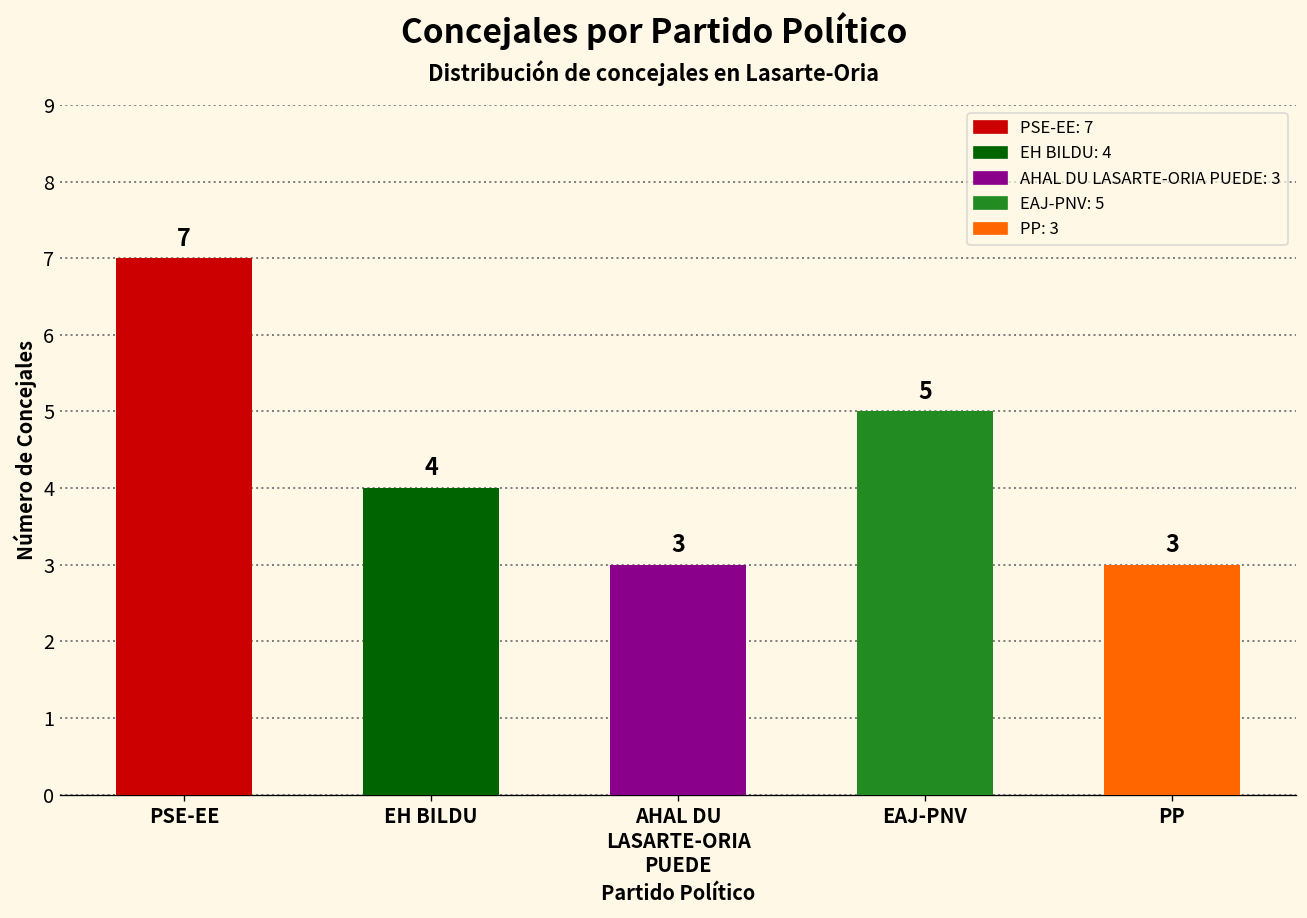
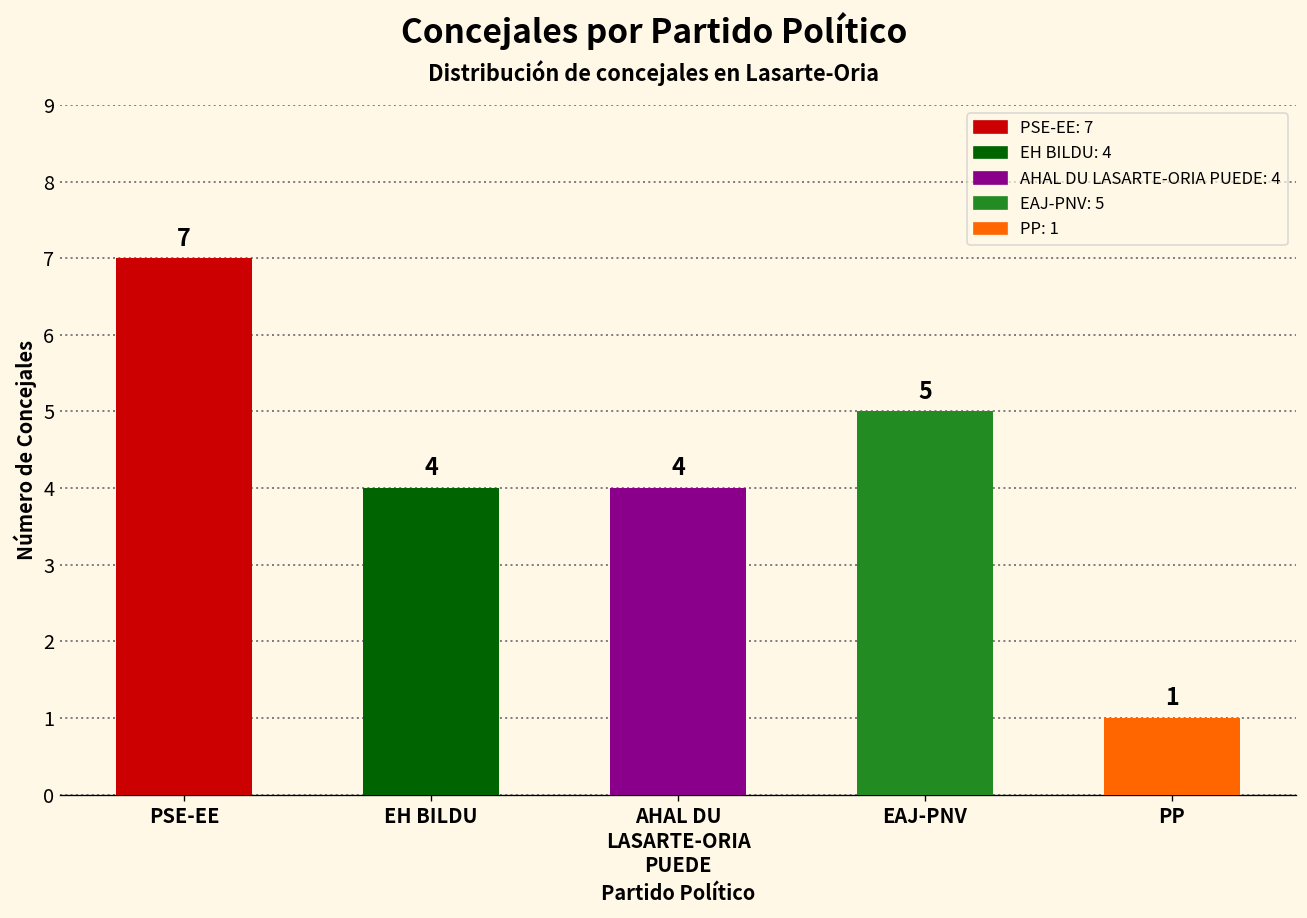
  {
    "PSE-EE": 7,
    "EH BILDU": 4,
-   "AHAL DU LASARTE-ORIA PUEDE": 3,
+   "AHAL DU LASARTE-ORIA PUEDE": 4,
    "EAJ-PNV": 5,
-   "PP": 3
+   "PP": 1
  }
